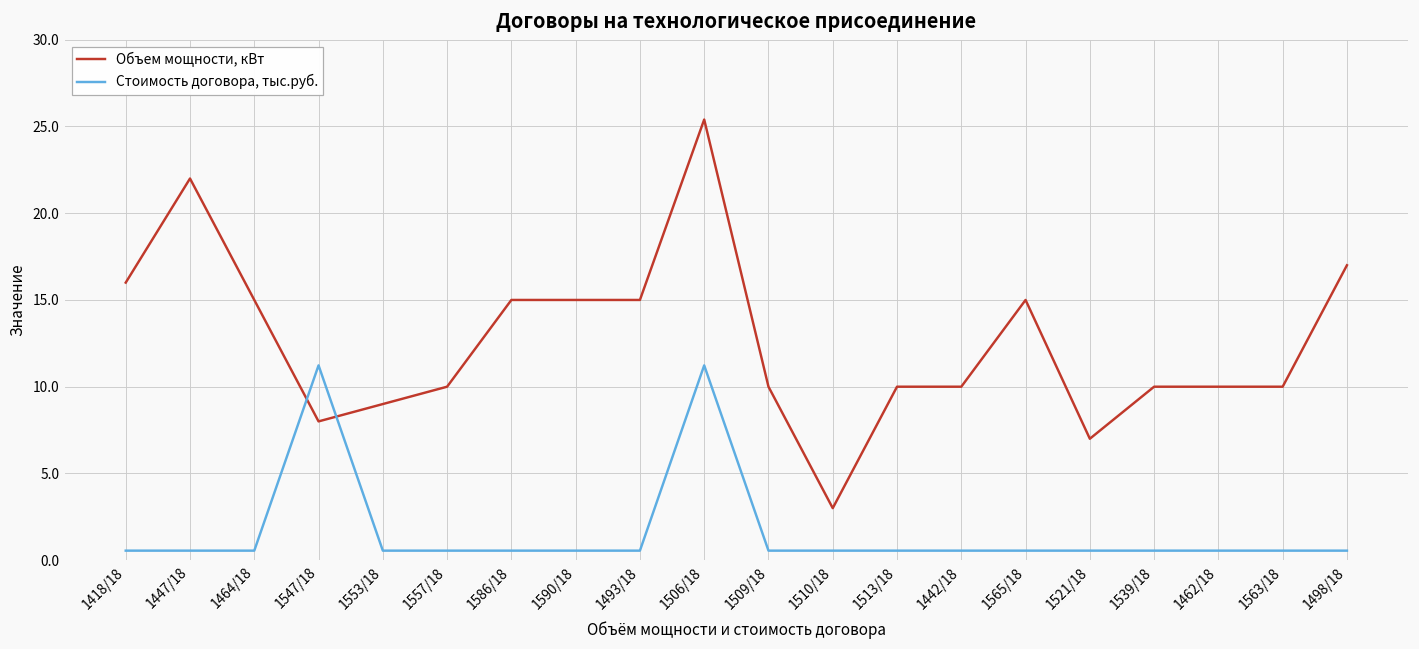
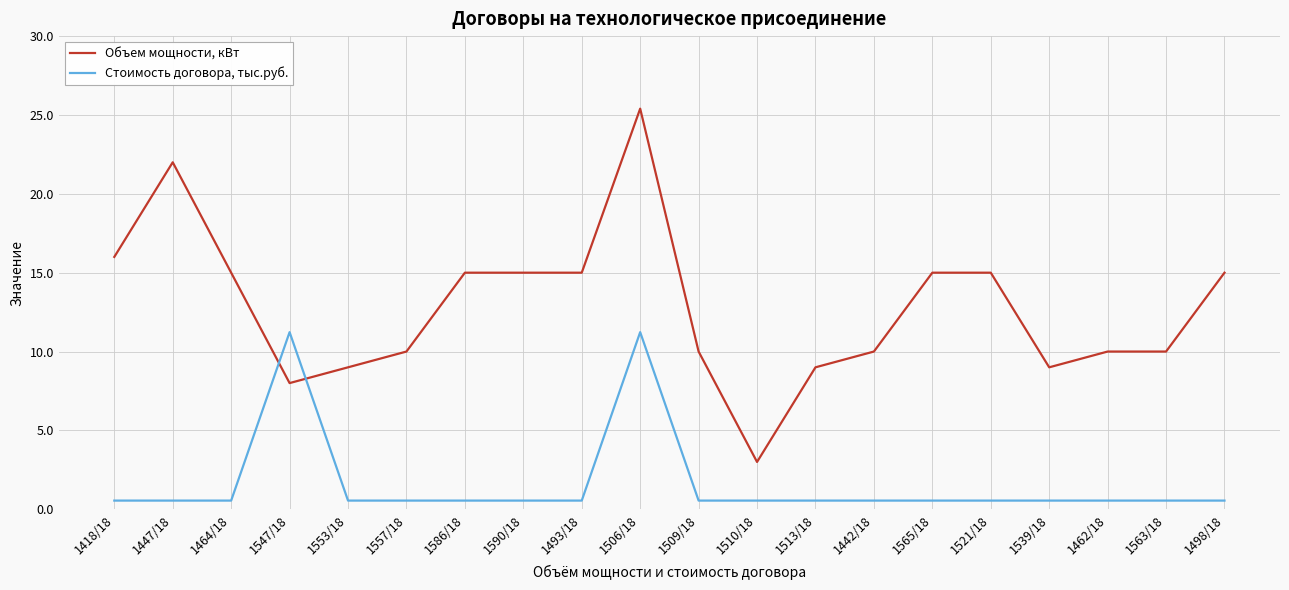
  {
    "Объем мощности, кВт": {
      "1418/18": 16,
      "1447/18": 22,
      "1464/18": 15,
      "1547/18": 8,
      "1553/18": 9,
      "1557/18": 10,
      "1586/18": 15,
      "1590/18": 15,
      "1493/18": 15,
      "1506/18": 25.4,
      "1509/18": 10,
      "1510/18": 3,
-     "1513/18": 10,
+     "1513/18": 9,
      "1442/18": 10,
      "1565/18": 15,
-     "1521/18": 7,
-     "1539/18": 10,
+     "1521/18": 15,
+     "1539/18": 9,
      "1462/18": 10,
      "1563/18": 10,
-     "1498/18": 17
+     "1498/18": 15
    },
    "Стоимость договора, тыс.руб.": {
      "1418/18": 0.6,
      "1447/18": 0.6,
      "1464/18": 0.6,
      "1547/18": 11.2,
      "1553/18": 0.6,
      "1557/18": 0.6,
      "1586/18": 0.6,
      "1590/18": 0.6,
      "1493/18": 0.6,
      "1506/18": 11.2,
      "1509/18": 0.6,
      "1510/18": 0.6,
      "1513/18": 0.6,
      "1442/18": 0.6,
      "1565/18": 0.6,
      "1521/18": 0.6,
      "1539/18": 0.6,
      "1462/18": 0.6,
      "1563/18": 0.6,
      "1498/18": 0.6
    }
  }
